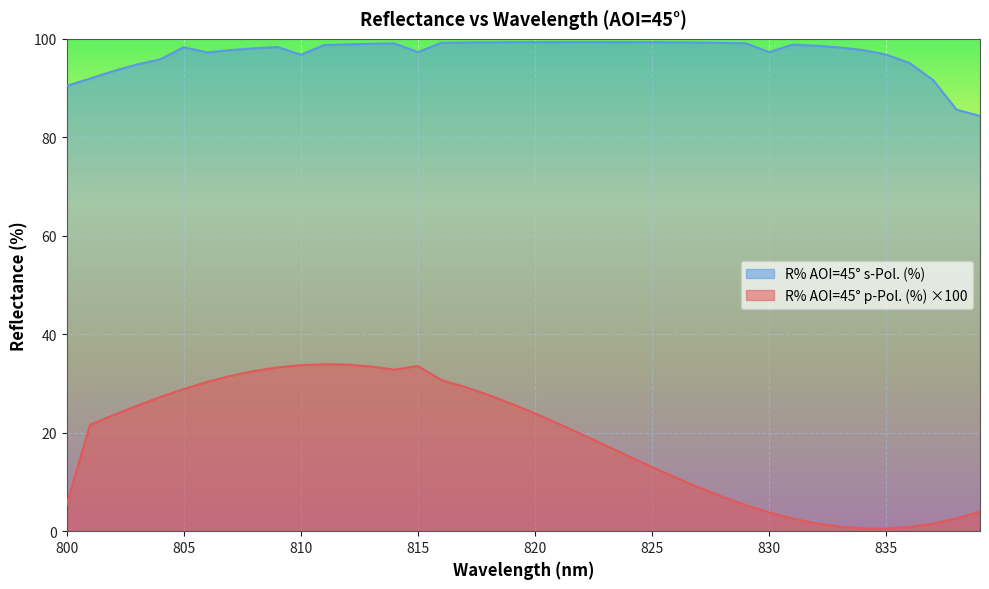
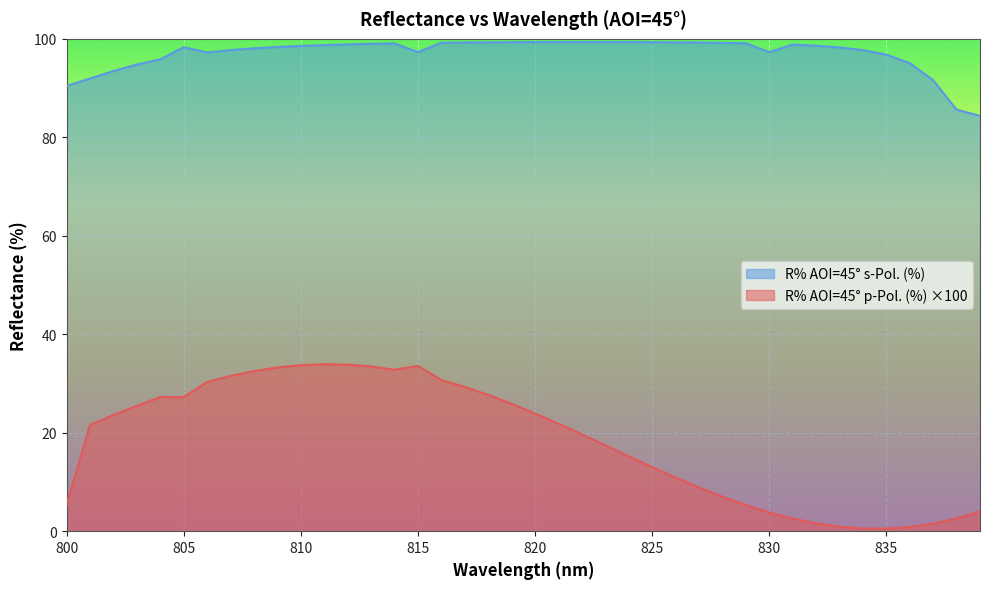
  {
    "R% AOI=45° s-Pol. (%)": {
      "800": 90,
      "805": 98,
-     "810": 97,
+     "810": 99,
      "815": 97,
      "820": 99,
      "825": 99,
      "830": 97,
      "835": 97
    },
    "R% AOI=45° p-Pol. (%) ×100": {
      "800": 5,
-     "805": 29,
+     "805": 27,
      "810": 34,
      "815": 34,
      "820": 24,
      "825": 13,
      "830": 4,
      "835": 1
    }
  }
